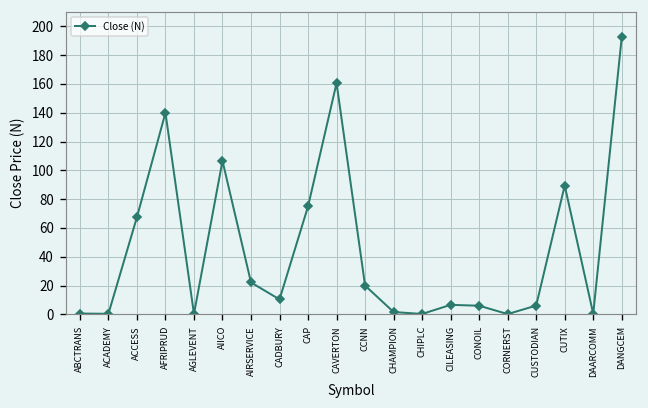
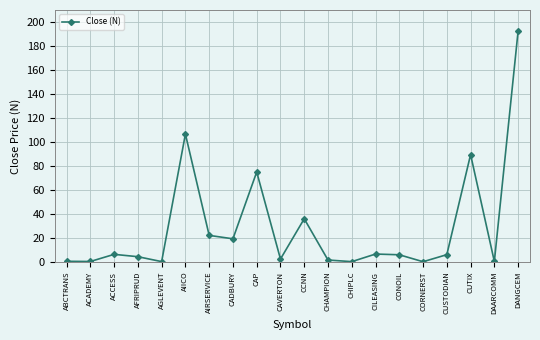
  {
    "ABCTRANS": 1,
    "ACADEMY": 0,
-   "ACCESS": 68,
-   "AFRIPRUD": 140,
+   "ACCESS": 6,
+   "AFRIPRUD": 4,
    "AGLEVENT": 0,
    "AIICO": 107,
    "AIRSERVICE": 22,
-   "CADBURY": 10,
+   "CADBURY": 19,
    "CAP": 75,
-   "CAVERTON": 161,
-   "CCNN": 20,
+   "CAVERTON": 2,
+   "CCNN": 36,
    "CHAMPION": 2,
    "CHIPLC": 0,
    "CILEASING": 7,
    "CONOIL": 6,
    "CORNERST": 0,
    "CUSTODIAN": 6,
    "CUTIX": 89,
    "DAARCOMM": 0,
    "DANGCEM": 193
  }
